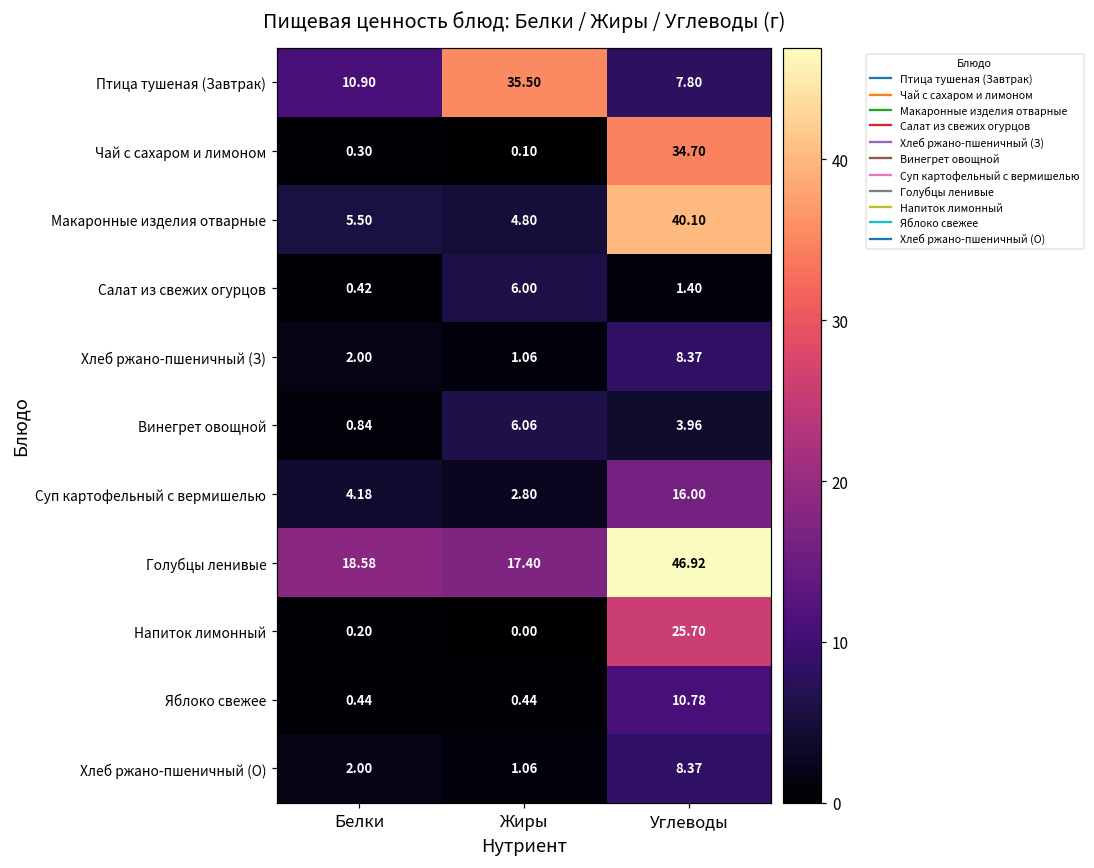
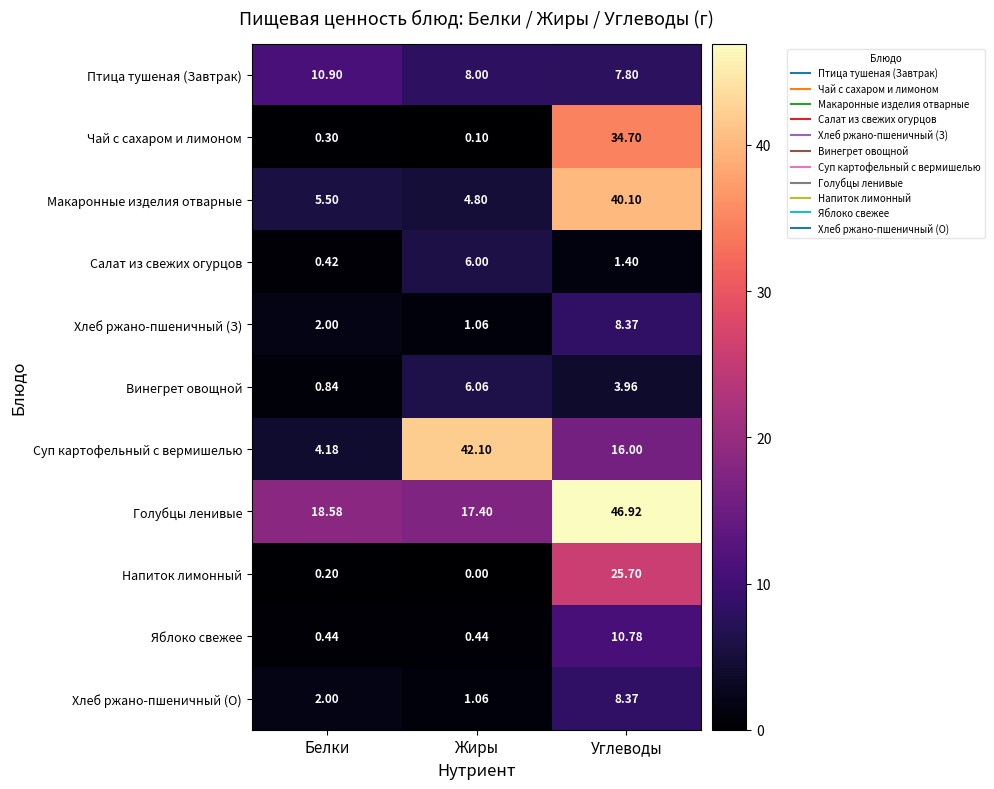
  {
    "Птица тушеная (Завтрак)": {
      "Белки": 10.90,
-     "Жиры": 35.50,
+     "Жиры": 8.00,
      "Углеводы": 7.80
    },
    "Чай с сахаром и лимоном": {
      "Белки": 0.30,
      "Жиры": 0.10,
      "Углеводы": 34.70
    },
    "Макаронные изделия отварные": {
      "Белки": 5.50,
      "Жиры": 4.80,
      "Углеводы": 40.10
    },
    "Салат из свежих огурцов": {
      "Белки": 0.42,
      "Жиры": 6.00,
      "Углеводы": 1.40
    },
    "Хлеб ржано-пшеничный (З)": {
      "Белки": 2.00,
      "Жиры": 1.06,
      "Углеводы": 8.37
    },
    "Винегрет овощной": {
      "Белки": 0.84,
      "Жиры": 6.06,
      "Углеводы": 3.96
    },
    "Суп картофельный с вермишелью": {
      "Белки": 4.18,
-     "Жиры": 2.80,
+     "Жиры": 42.10,
      "Углеводы": 16.00
    },
    "Голубцы ленивые": {
      "Белки": 18.58,
      "Жиры": 17.40,
      "Углеводы": 46.92
    },
    "Напиток лимонный": {
      "Белки": 0.20,
      "Жиры": 0.00,
      "Углеводы": 25.70
    },
    "Яблоко свежее": {
      "Белки": 0.44,
      "Жиры": 0.44,
      "Углеводы": 10.78
    },
    "Хлеб ржано-пшеничный (О)": {
      "Белки": 2.00,
      "Жиры": 1.06,
      "Углеводы": 8.37
    }
  }
